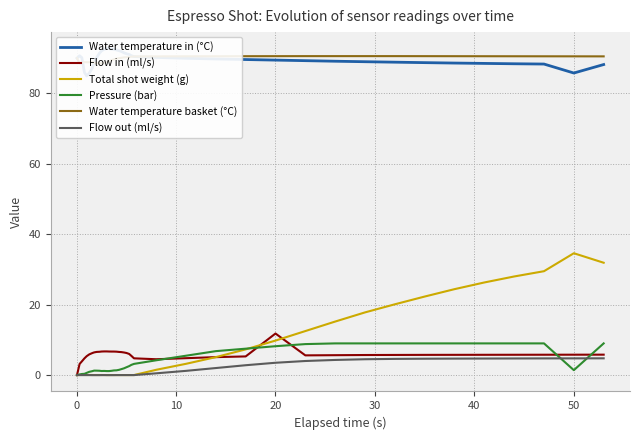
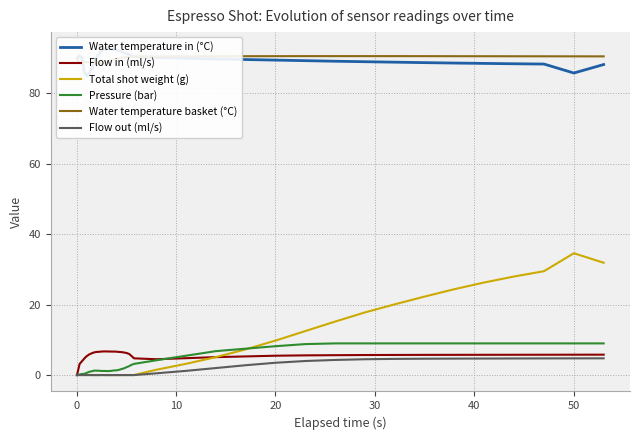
  {
    "Water temperature in (°C)": {
      "20": 89,
      "50": 86
    },
    "Flow in (ml/s)": {
-     "20": 12,
+     "20": 6,
      "50": 6
    },
    "Total shot weight (g)": {
      "20": 10,
      "50": 35
    },
    "Pressure (bar)": {
      "20": 8,
-     "50": 1
+     "50": 9
    },
    "Water temperature basket (°C)": {
      "20": 91,
      "50": 91
    },
    "Flow out (ml/s)": {
      "20": 4,
      "50": 5
    }
  }
